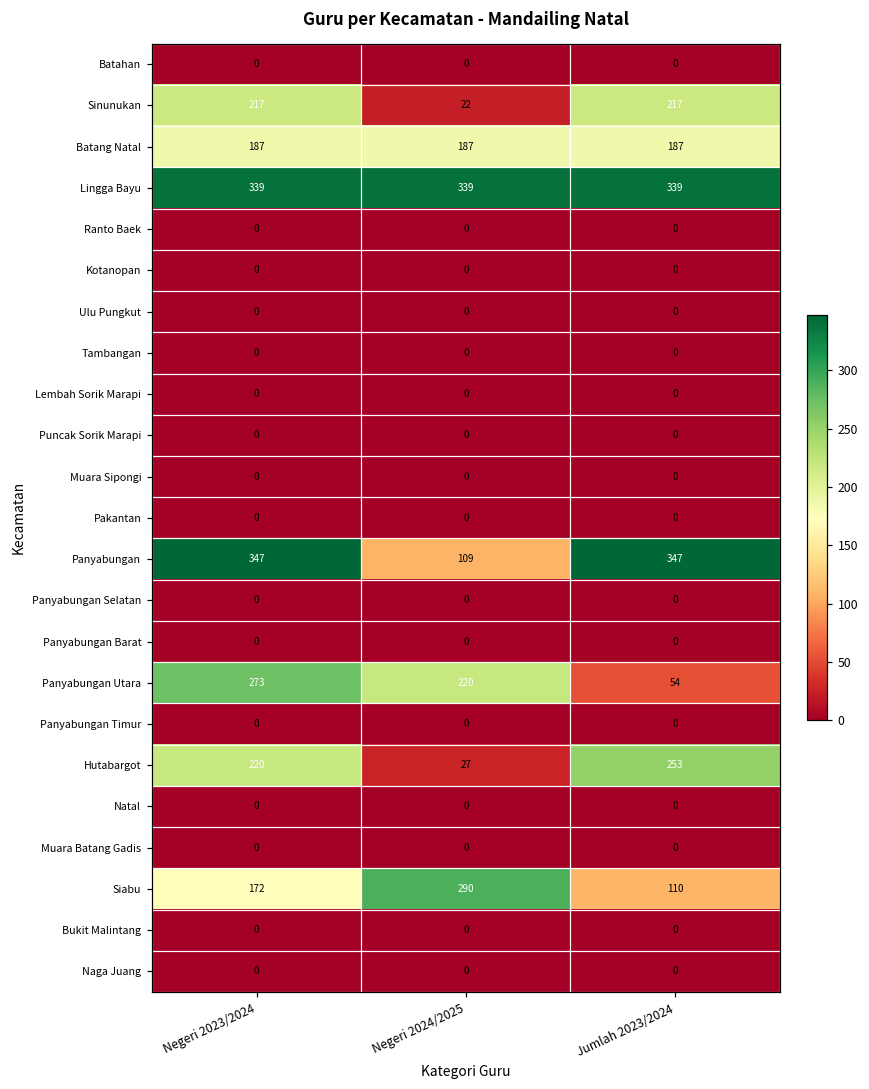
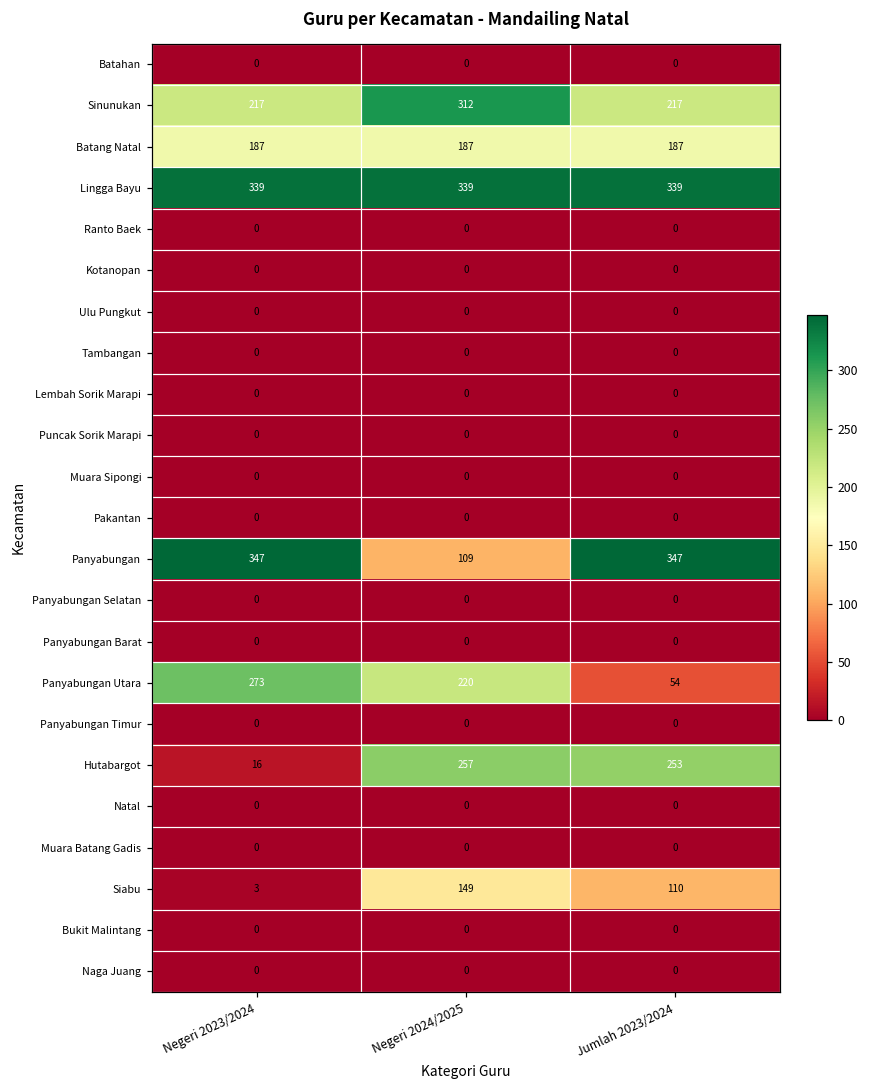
  {
    "Batahan": {
      "Negeri 2023/2024": 0,
      "Negeri 2024/2025": 0,
      "Jumlah 2023/2024": 0
    },
    "Sinunukan": {
      "Negeri 2023/2024": 217,
-     "Negeri 2024/2025": 22,
+     "Negeri 2024/2025": 312,
      "Jumlah 2023/2024": 217
    },
    "Batang Natal": {
      "Negeri 2023/2024": 187,
      "Negeri 2024/2025": 187,
      "Jumlah 2023/2024": 187
    },
    "Lingga Bayu": {
      "Negeri 2023/2024": 339,
      "Negeri 2024/2025": 339,
      "Jumlah 2023/2024": 339
    },
    "Ranto Baek": {
      "Negeri 2023/2024": 0,
      "Negeri 2024/2025": 0,
      "Jumlah 2023/2024": 0
    },
    "Kotanopan": {
      "Negeri 2023/2024": 0,
      "Negeri 2024/2025": 0,
      "Jumlah 2023/2024": 0
    },
    "Ulu Pungkut": {
      "Negeri 2023/2024": 0,
      "Negeri 2024/2025": 0,
      "Jumlah 2023/2024": 0
    },
    "Tambangan": {
      "Negeri 2023/2024": 0,
      "Negeri 2024/2025": 0,
      "Jumlah 2023/2024": 0
    },
    "Lembah Sorik Marapi": {
      "Negeri 2023/2024": 0,
      "Negeri 2024/2025": 0,
      "Jumlah 2023/2024": 0
    },
    "Puncak Sorik Marapi": {
      "Negeri 2023/2024": 0,
      "Negeri 2024/2025": 0,
      "Jumlah 2023/2024": 0
    },
    "Muara Sipongi": {
      "Negeri 2023/2024": 0,
      "Negeri 2024/2025": 0,
      "Jumlah 2023/2024": 0
    },
    "Pakantan": {
      "Negeri 2023/2024": 0,
      "Negeri 2024/2025": 0,
      "Jumlah 2023/2024": 0
    },
    "Panyabungan": {
      "Negeri 2023/2024": 347,
      "Negeri 2024/2025": 109,
      "Jumlah 2023/2024": 347
    },
    "Panyabungan Selatan": {
      "Negeri 2023/2024": 0,
      "Negeri 2024/2025": 0,
      "Jumlah 2023/2024": 0
    },
    "Panyabungan Barat": {
      "Negeri 2023/2024": 0,
      "Negeri 2024/2025": 0,
      "Jumlah 2023/2024": 0
    },
    "Panyabungan Utara": {
      "Negeri 2023/2024": 273,
      "Negeri 2024/2025": 220,
      "Jumlah 2023/2024": 54
    },
    "Panyabungan Timur": {
      "Negeri 2023/2024": 0,
      "Negeri 2024/2025": 0,
      "Jumlah 2023/2024": 0
    },
    "Hutabargot": {
-     "Negeri 2023/2024": 220,
-     "Negeri 2024/2025": 27,
+     "Negeri 2023/2024": 16,
+     "Negeri 2024/2025": 257,
      "Jumlah 2023/2024": 253
    },
    "Natal": {
      "Negeri 2023/2024": 0,
      "Negeri 2024/2025": 0,
      "Jumlah 2023/2024": 0
    },
    "Muara Batang Gadis": {
      "Negeri 2023/2024": 0,
      "Negeri 2024/2025": 0,
      "Jumlah 2023/2024": 0
    },
    "Siabu": {
-     "Negeri 2023/2024": 172,
-     "Negeri 2024/2025": 290,
+     "Negeri 2023/2024": 3,
+     "Negeri 2024/2025": 149,
      "Jumlah 2023/2024": 110
    },
    "Bukit Malintang": {
      "Negeri 2023/2024": 0,
      "Negeri 2024/2025": 0,
      "Jumlah 2023/2024": 0
    },
    "Naga Juang": {
      "Negeri 2023/2024": 0,
      "Negeri 2024/2025": 0,
      "Jumlah 2023/2024": 0
    }
  }
